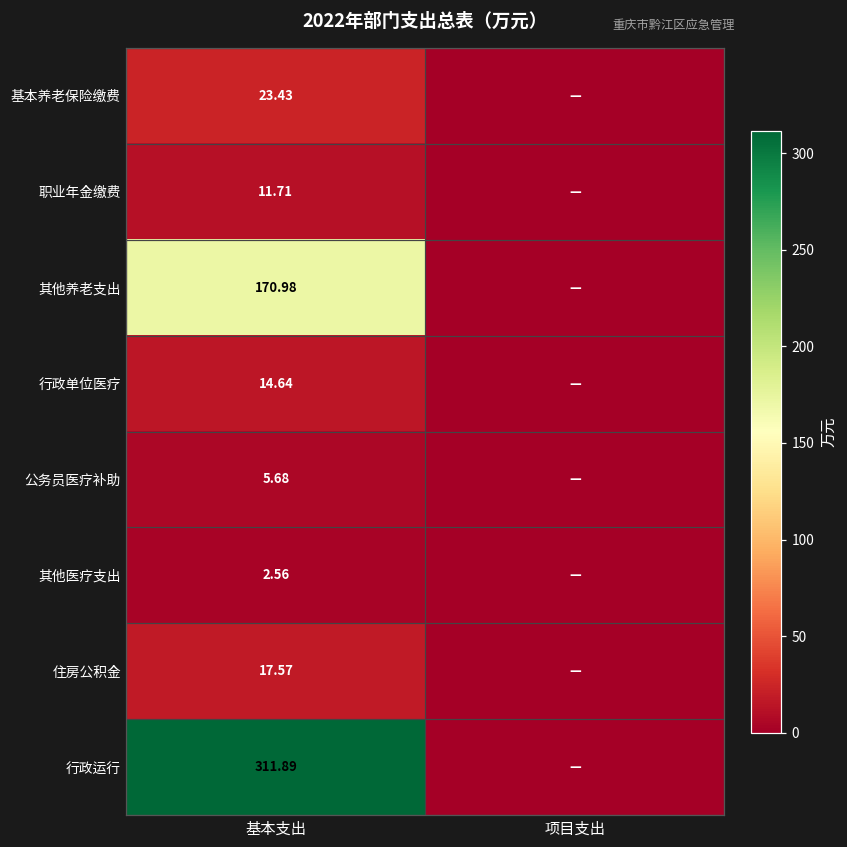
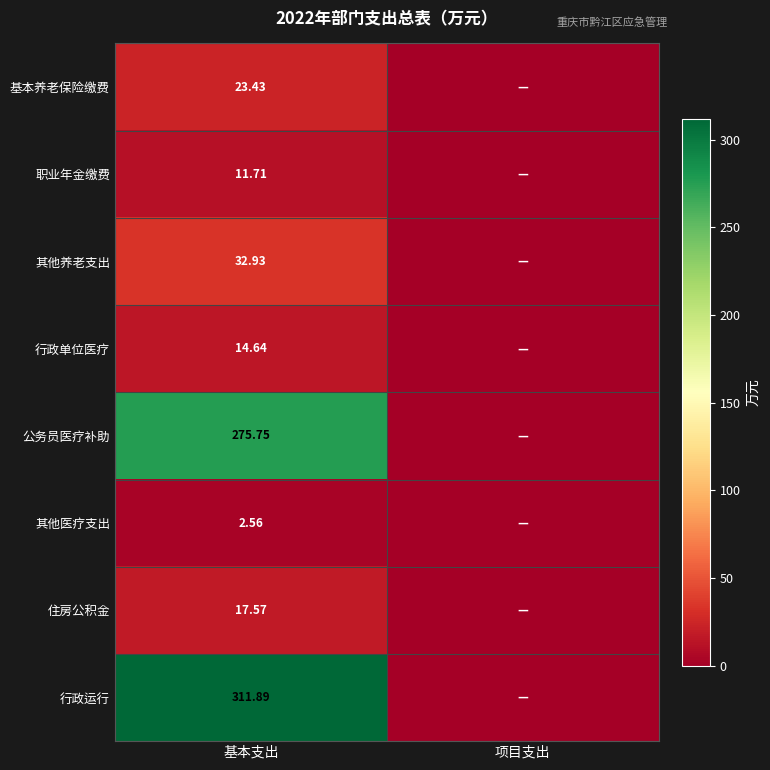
  {
    "基本养老保险缴费": {
      "基本支出": 23.43
    },
    "职业年金缴费": {
      "基本支出": 11.71
    },
    "其他养老支出": {
-     "基本支出": 170.98
+     "基本支出": 32.93
    },
    "行政单位医疗": {
      "基本支出": 14.64
    },
    "公务员医疗补助": {
-     "基本支出": 5.68
+     "基本支出": 275.75
    },
    "其他医疗支出": {
      "基本支出": 2.56
    },
    "住房公积金": {
      "基本支出": 17.57
    },
    "行政运行": {
      "基本支出": 311.89
    }
  }
